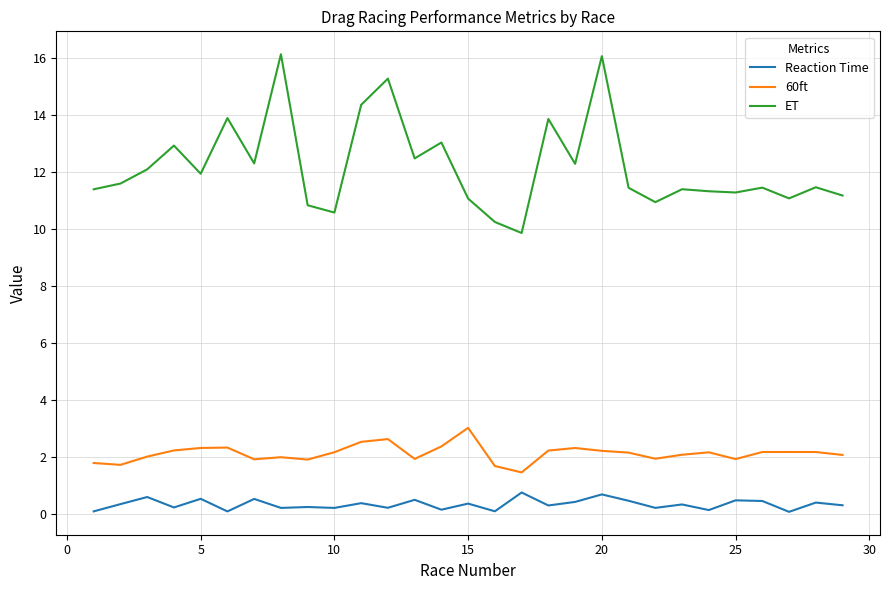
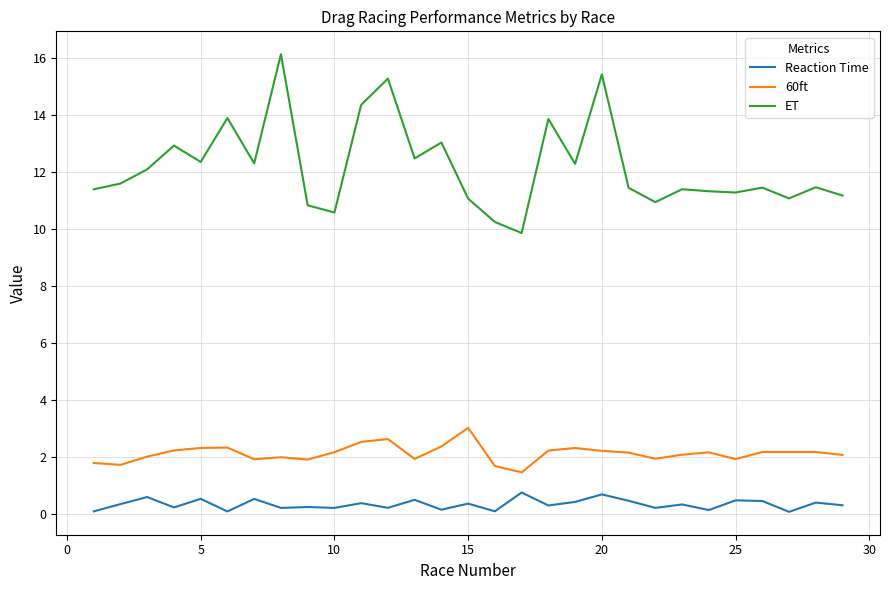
  {
    "Reaction Time": {
      "5": 0.5,
      "10": 0.2,
      "15": 0.4,
      "20": 0.7,
      "25": 0.5
    },
    "60ft": {
      "5": 2.3,
      "10": 2.2,
      "15": 3.0,
      "20": 2.2,
      "25": 1.9
    },
    "ET": {
-     "5": 11.9,
+     "5": 12.4,
      "10": 10.6,
      "15": 11.1,
-     "20": 16.1,
+     "20": 15.4,
      "25": 11.3
    }
  }
